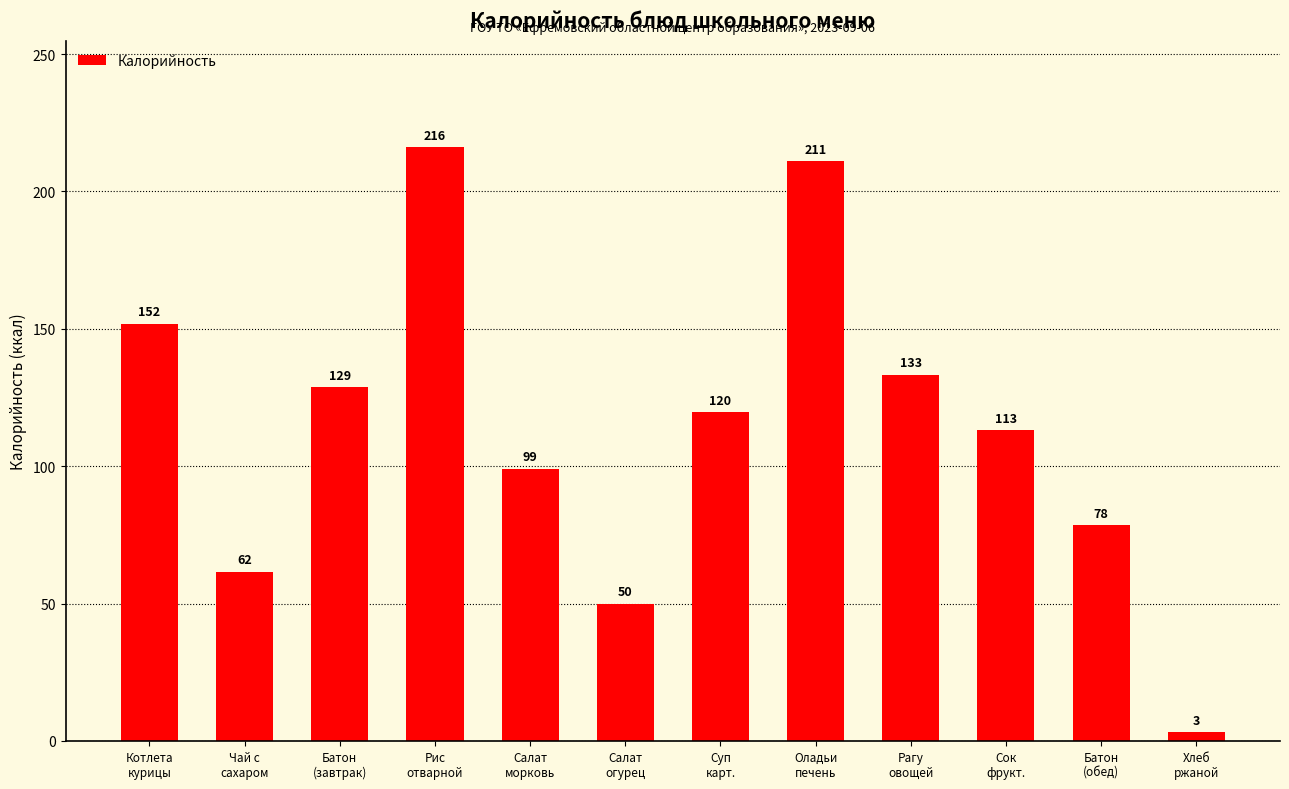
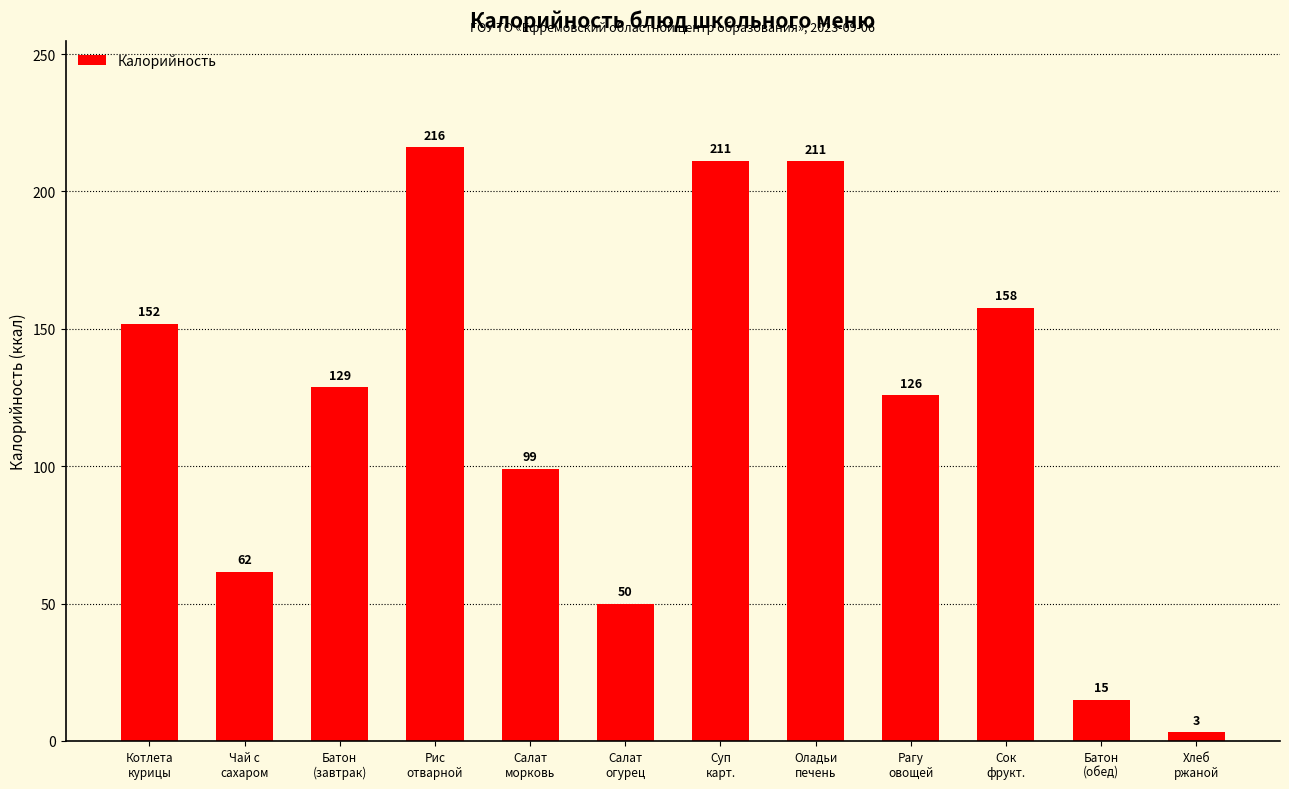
  {
    "Котлета курицы": 152,
    "Чай с сахаром": 62,
    "Батон (завтрак)": 129,
    "Рис отварной": 216,
    "Салат морковь": 99,
    "Салат огурец": 50,
-   "Суп карт.": 120,
+   "Суп карт.": 211,
    "Оладьи печень": 211,
-   "Рагу овощей": 133,
-   "Сок фрукт.": 113,
-   "Батон (обед)": 78,
+   "Рагу овощей": 126,
+   "Сок фрукт.": 158,
+   "Батон (обед)": 15,
    "Хлеб ржаной": 3
  }
